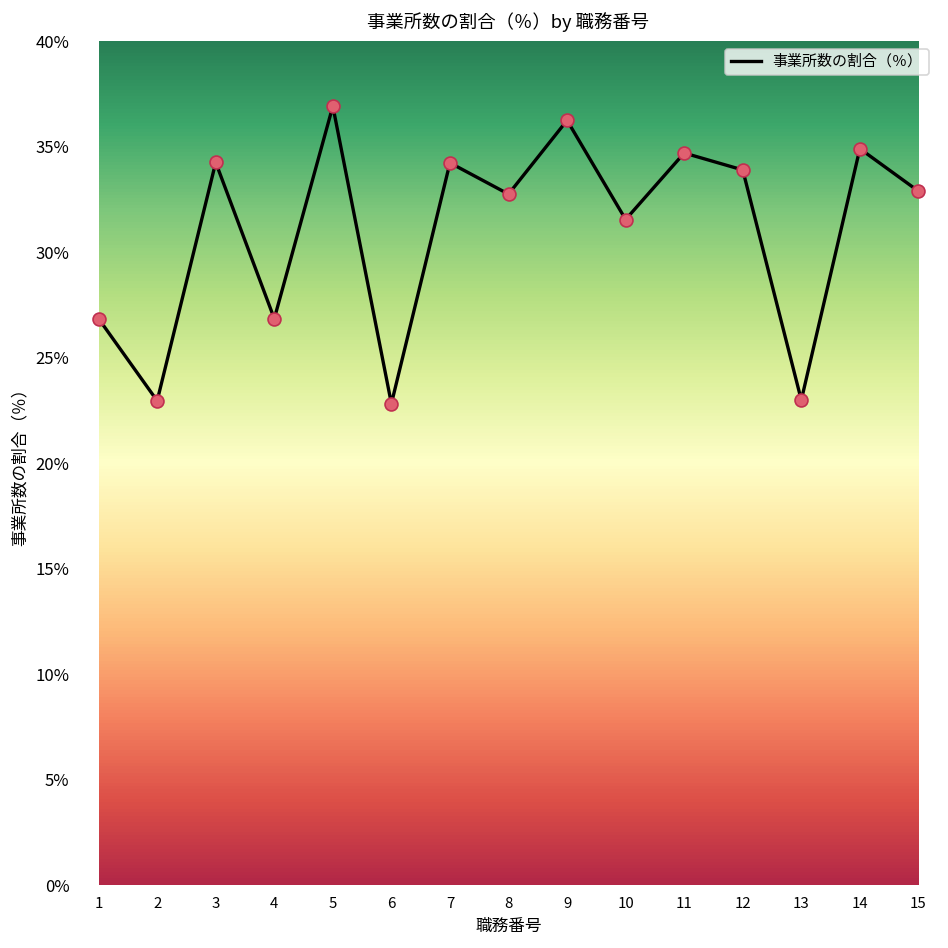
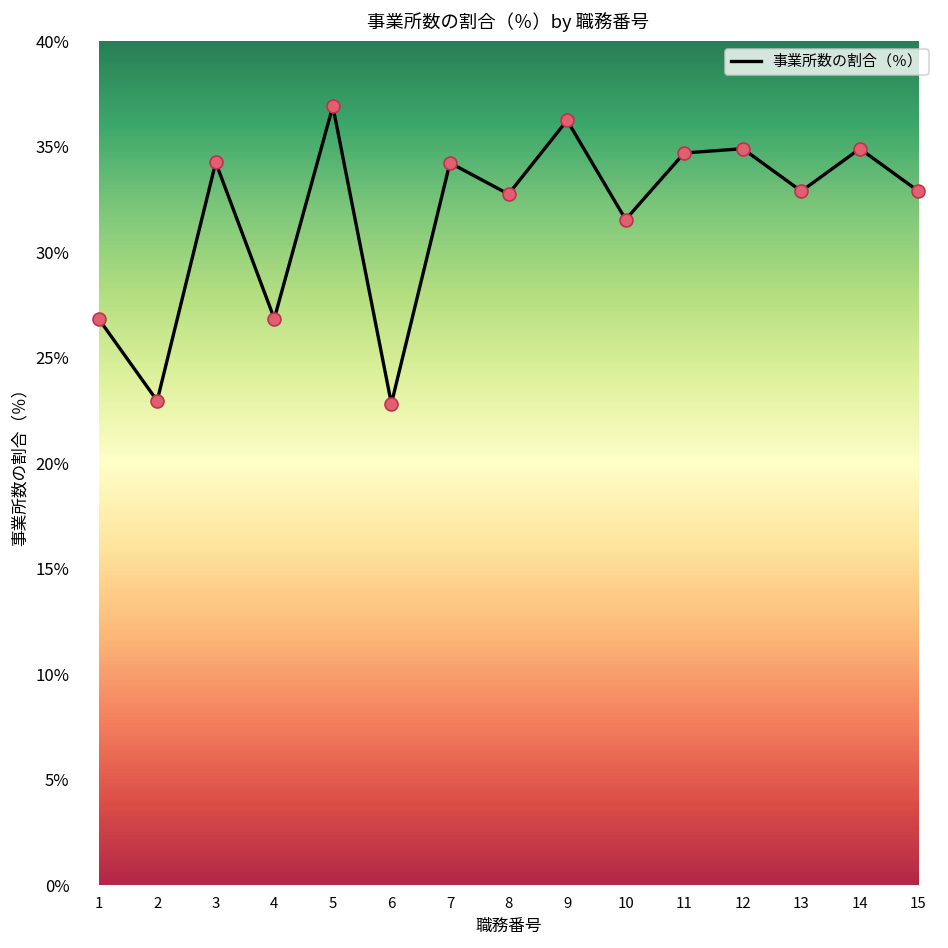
  {
    "1": "26.8%",
    "2": "23.0%",
    "3": "34.2%",
    "4": "26.8%",
    "5": "36.9%",
    "6": "22.8%",
    "7": "34.2%",
    "8": "32.7%",
    "9": "36.2%",
    "10": "31.5%",
    "11": "34.7%",
-   "12": "33.9%",
-   "13": "23.0%",
+   "12": "34.9%",
+   "13": "32.9%",
    "14": "34.9%",
    "15": "32.9%"
  }
